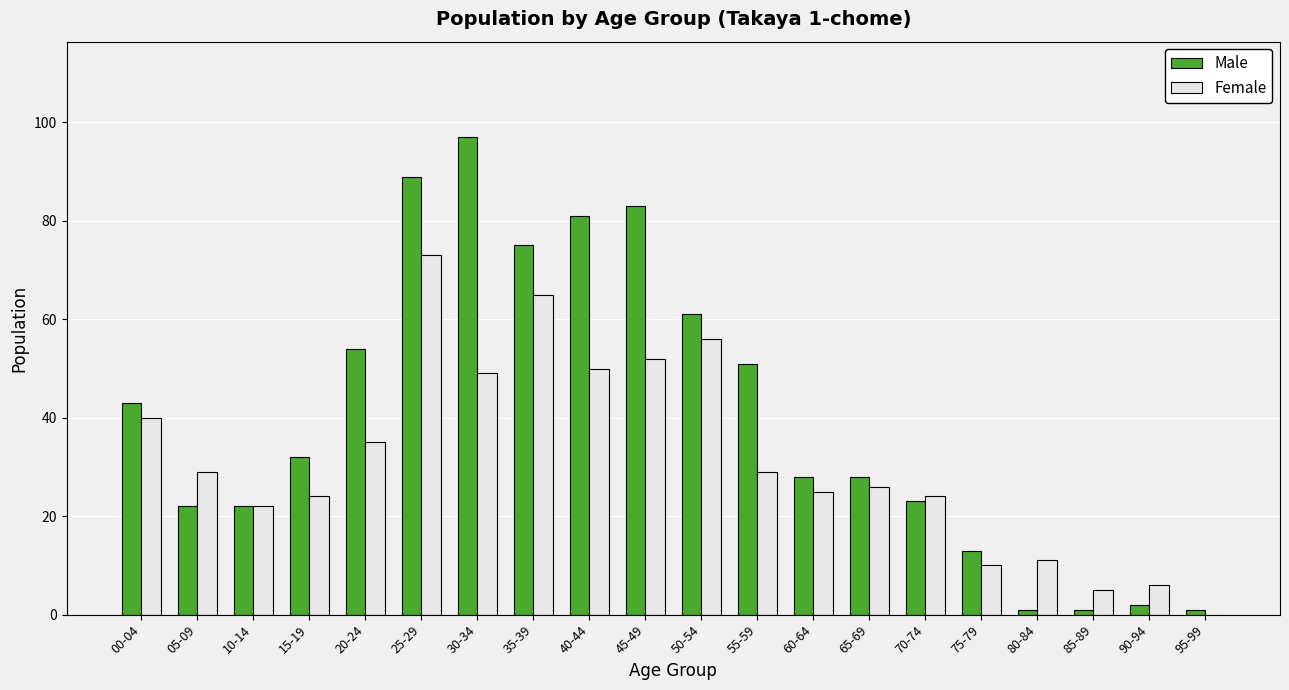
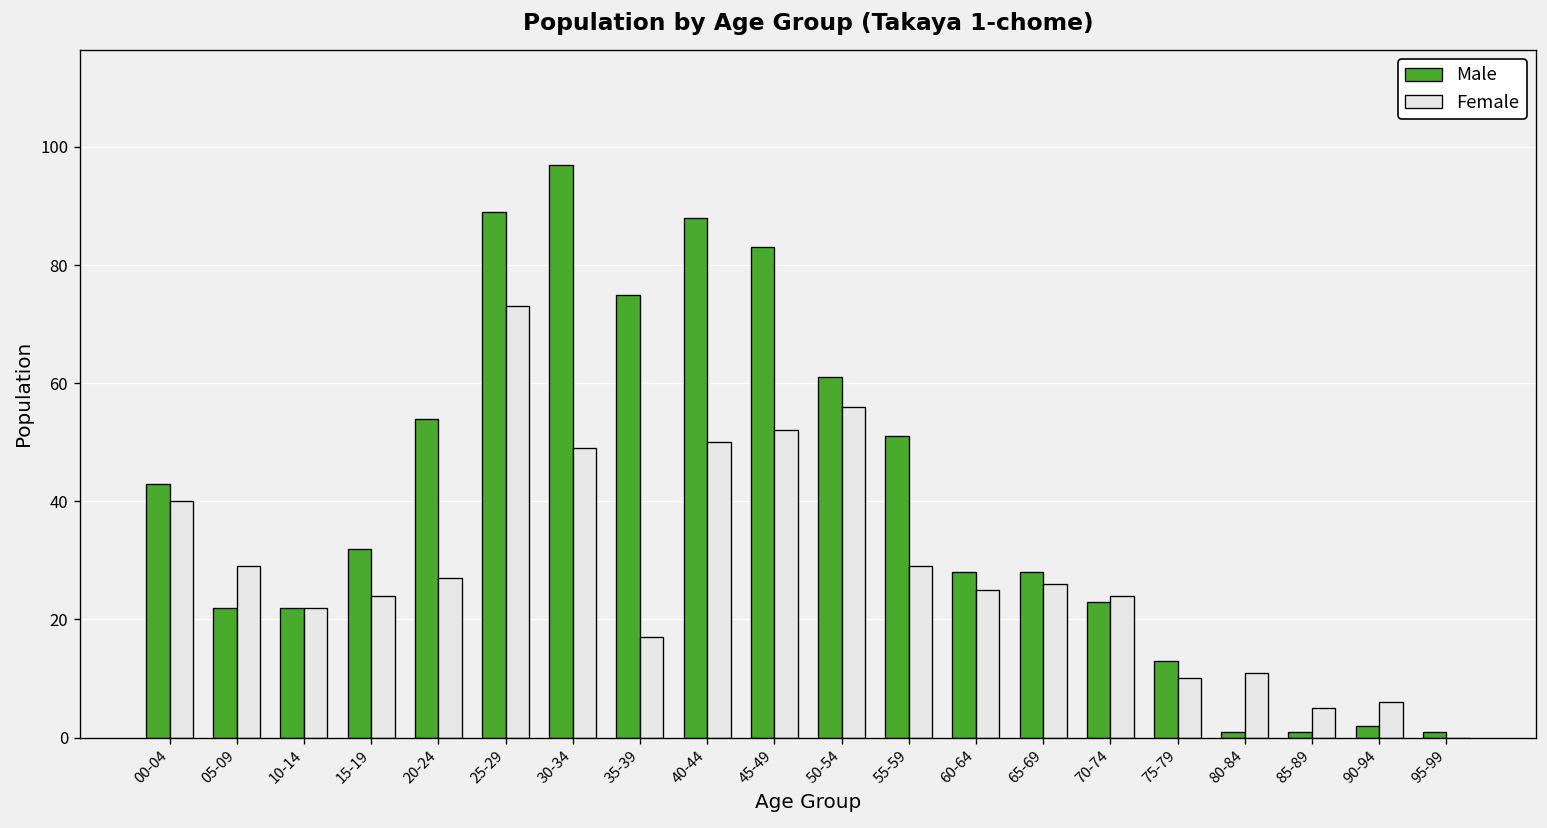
  {
    "Male": {
      "00-04": 43,
      "05-09": 22,
      "10-14": 22,
      "15-19": 32,
      "20-24": 54,
      "25-29": 89,
      "30-34": 97,
      "35-39": 75,
-     "40-44": 81,
+     "40-44": 88,
      "45-49": 83,
      "50-54": 61,
      "55-59": 51,
      "60-64": 28,
      "65-69": 28,
      "70-74": 23,
      "75-79": 13,
      "80-84": 1,
      "85-89": 1,
      "90-94": 2,
      "95-99": 1
    },
    "Female": {
      "00-04": 40,
      "05-09": 29,
      "10-14": 22,
      "15-19": 24,
-     "20-24": 35,
+     "20-24": 27,
      "25-29": 73,
      "30-34": 49,
-     "35-39": 65,
+     "35-39": 17,
      "40-44": 50,
      "45-49": 52,
      "50-54": 56,
      "55-59": 29,
      "60-64": 25,
      "65-69": 26,
      "70-74": 24,
      "75-79": 10,
      "80-84": 11,
      "85-89": 5,
      "90-94": 6,
      "95-99": 0
    }
  }
